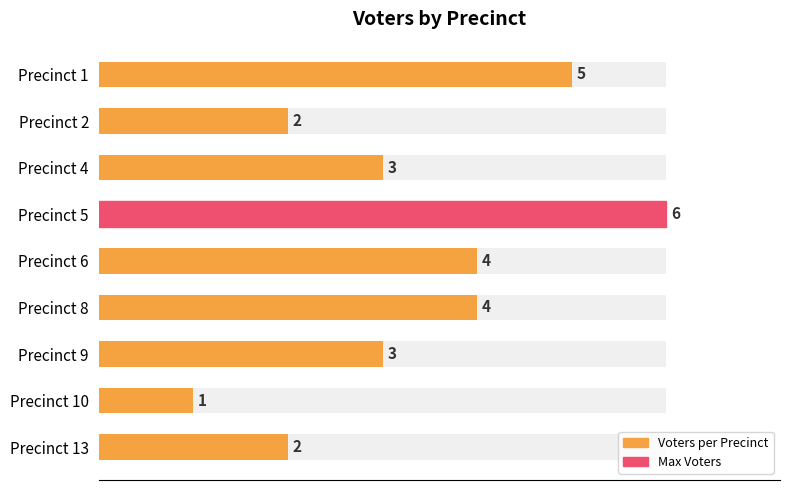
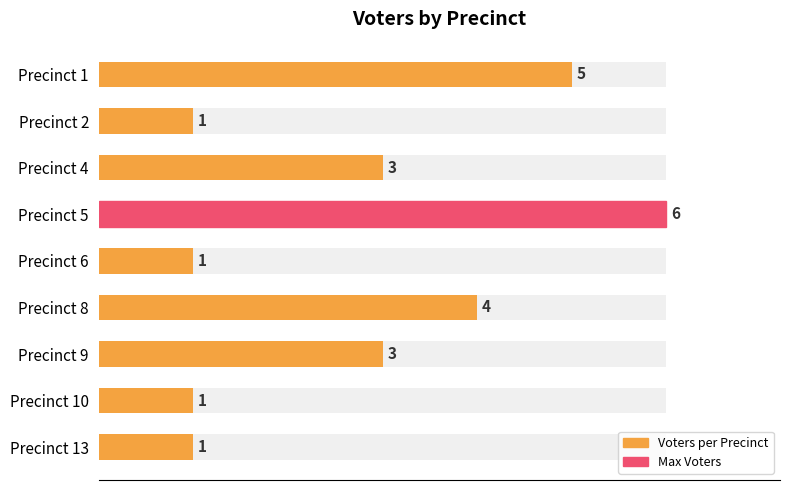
  {
    "Voters per Precinct": {
-     "Precinct 2": 2,
+     "Precinct 2": 1,
      "Precinct 5": 6,
-     "Precinct 6": 4,
-     "Precinct 13": 2
+     "Precinct 6": 1,
+     "Precinct 13": 1
    }
  }
